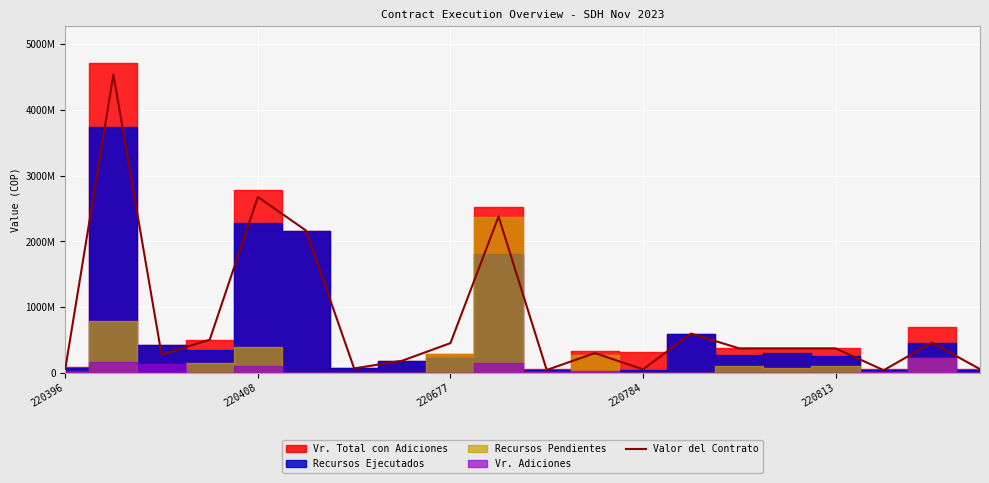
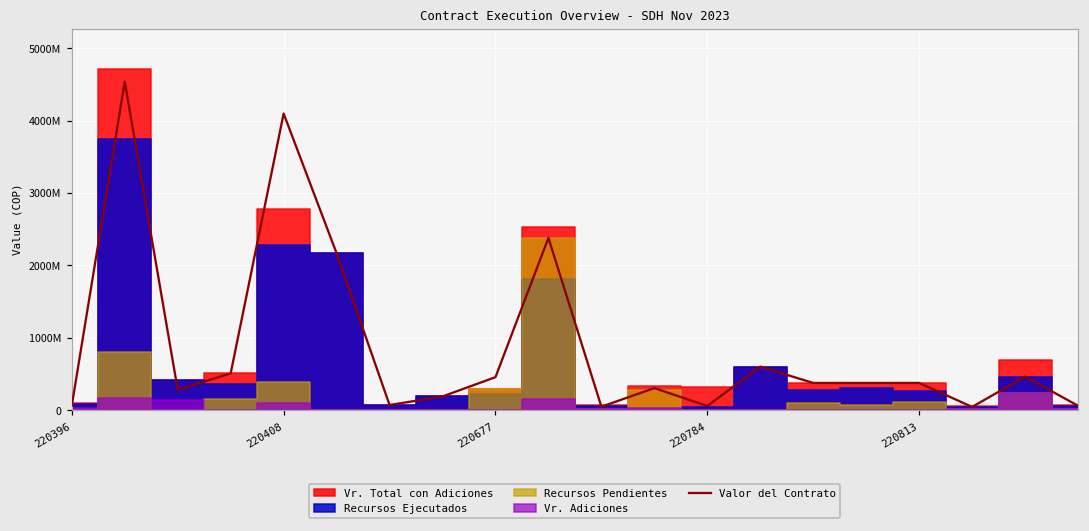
  {
    "Valor del Contrato": {
-     "220408": 2700000000,
+     "220408": 4100000000,
      "220677": 500000000,
      "220784": 100000000,
      "220813": 400000000
    }
  }
